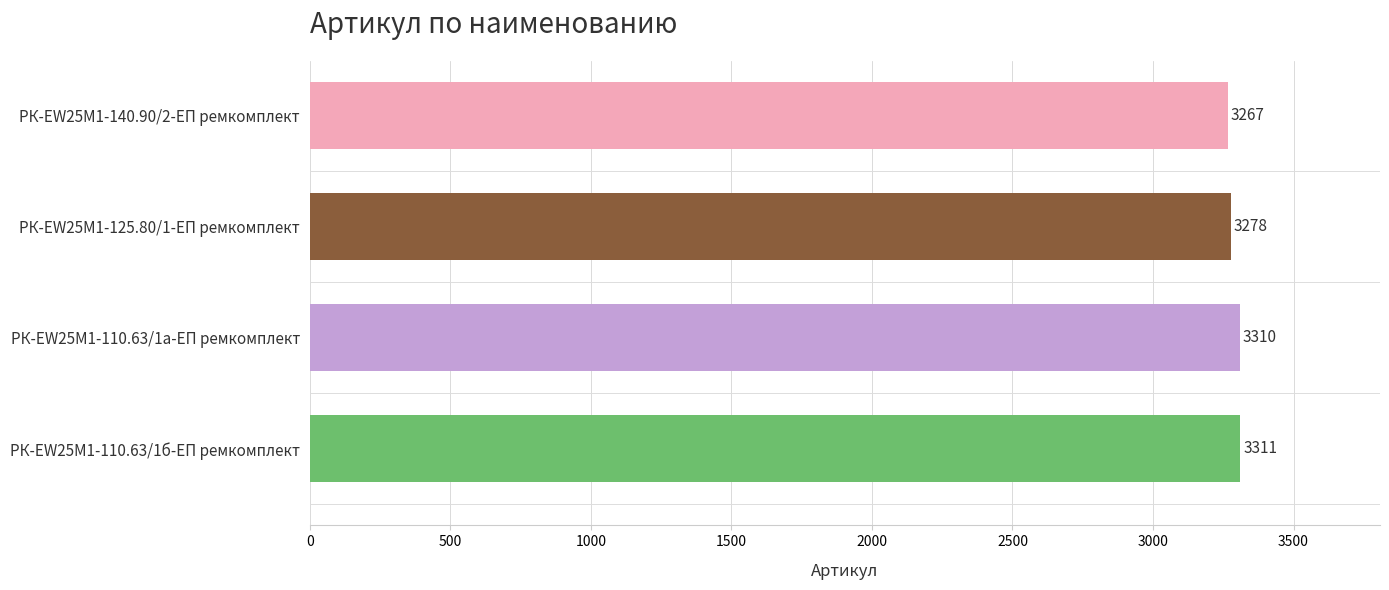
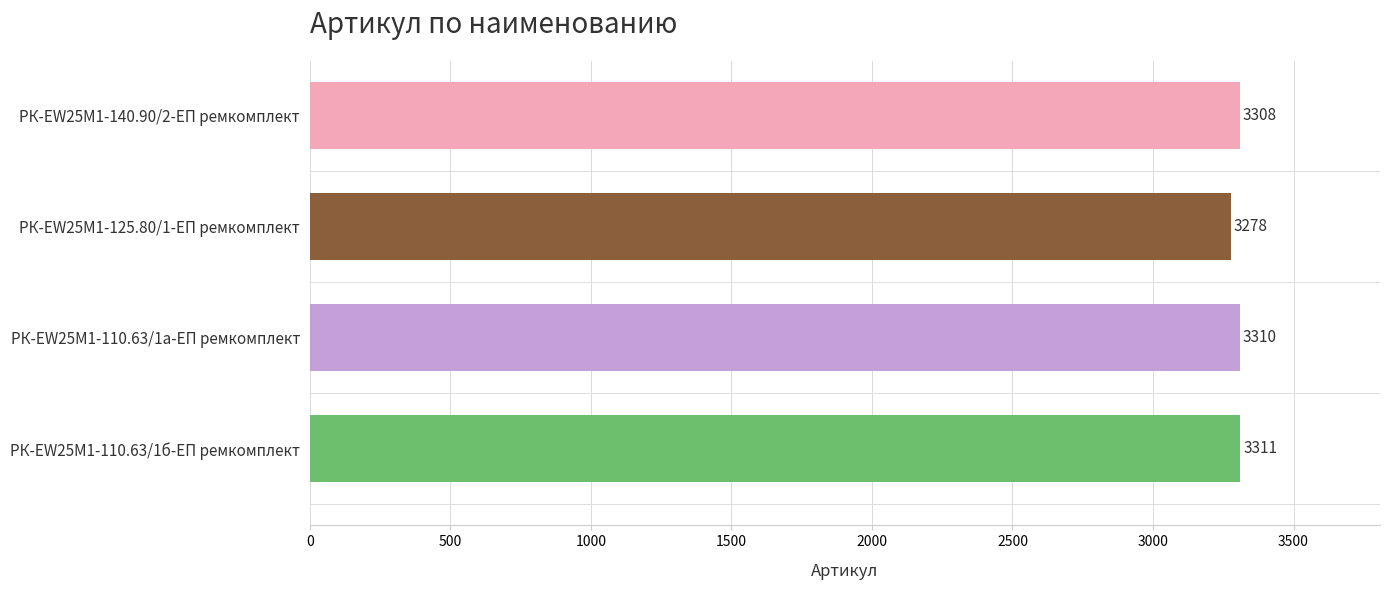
  {
-   "РК-EW25M1-140.90/2-ЕП ремкомплект": 3267,
+   "РК-EW25M1-140.90/2-ЕП ремкомплект": 3308,
    "РК-EW25M1-125.80/1-ЕП ремкомплект": 3278,
    "РК-EW25M1-110.63/1а-ЕП ремкомплект": 3310,
    "РК-EW25M1-110.63/1б-ЕП ремкомплект": 3311
  }
